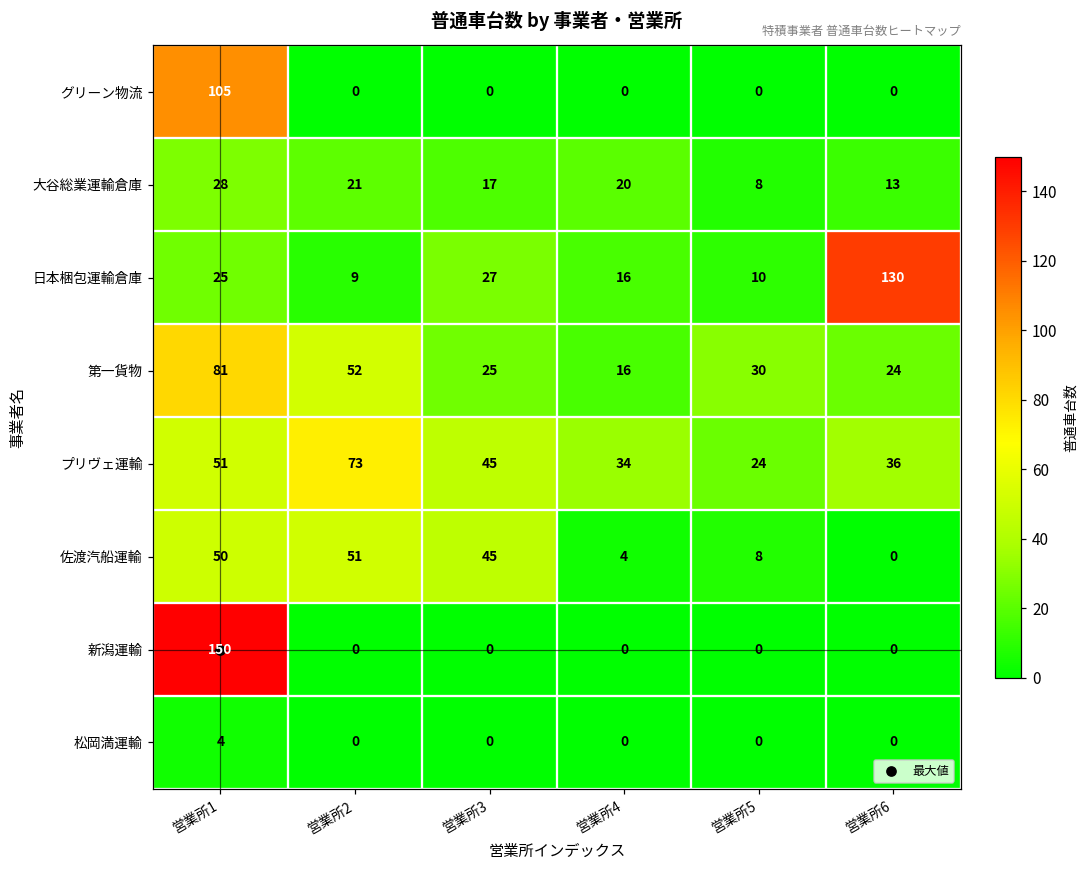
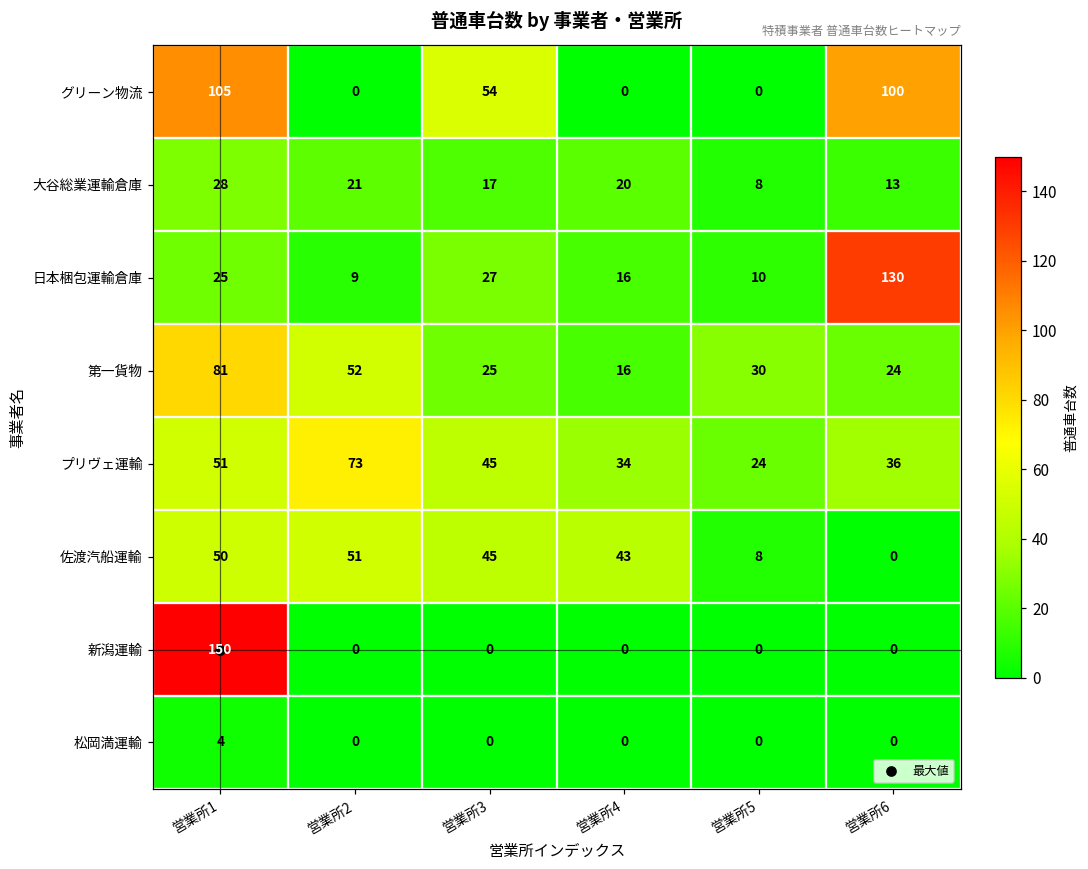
  {
    "グリーン物流": {
      "営業所1": 105,
      "営業所2": 0,
-     "営業所3": 0,
+     "営業所3": 54,
      "営業所4": 0,
      "営業所5": 0,
-     "営業所6": 0
+     "営業所6": 100
    },
    "大谷総業運輸倉庫": {
      "営業所1": 28,
      "営業所2": 21,
      "営業所3": 17,
      "営業所4": 20,
      "営業所5": 8,
      "営業所6": 13
    },
    "日本梱包運輸倉庫": {
      "営業所1": 25,
      "営業所2": 9,
      "営業所3": 27,
      "営業所4": 16,
      "営業所5": 10,
      "営業所6": 130
    },
    "第一貨物": {
      "営業所1": 81,
      "営業所2": 52,
      "営業所3": 25,
      "営業所4": 16,
      "営業所5": 30,
      "営業所6": 24
    },
    "プリヴェ運輸": {
      "営業所1": 51,
      "営業所2": 73,
      "営業所3": 45,
      "営業所4": 34,
      "営業所5": 24,
      "営業所6": 36
    },
    "佐渡汽船運輸": {
      "営業所1": 50,
      "営業所2": 51,
      "営業所3": 45,
-     "営業所4": 4,
+     "営業所4": 43,
      "営業所5": 8,
      "営業所6": 0
    },
    "新潟運輸": {
      "営業所2": 0,
      "営業所3": 0,
      "営業所4": 0,
      "営業所5": 0,
      "営業所6": 0
    },
    "松岡満運輸": {
      "営業所1": 4,
      "営業所2": 0,
      "営業所3": 0,
      "営業所4": 0,
      "営業所5": 0,
      "営業所6": 0
    }
  }
